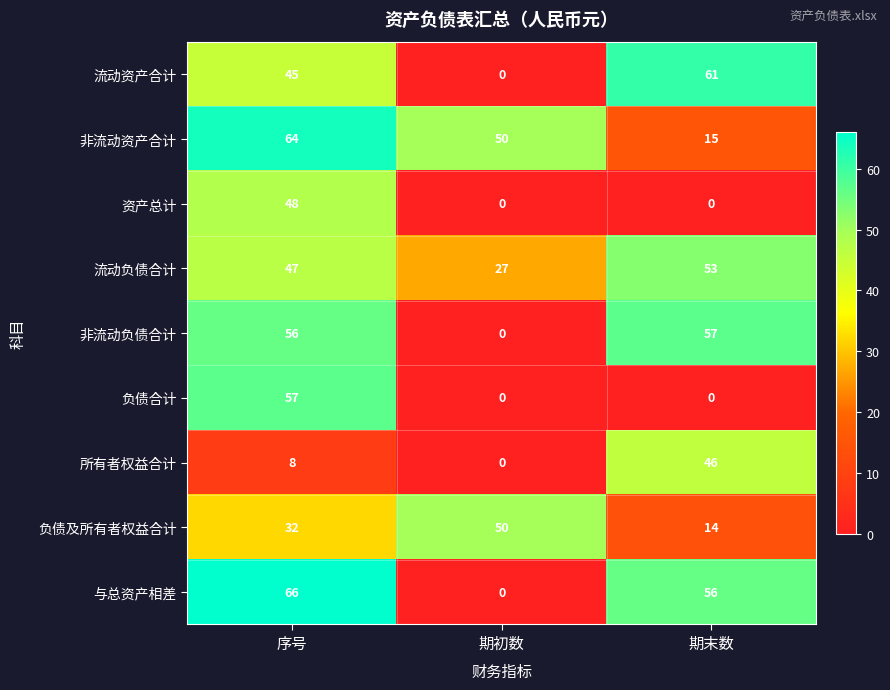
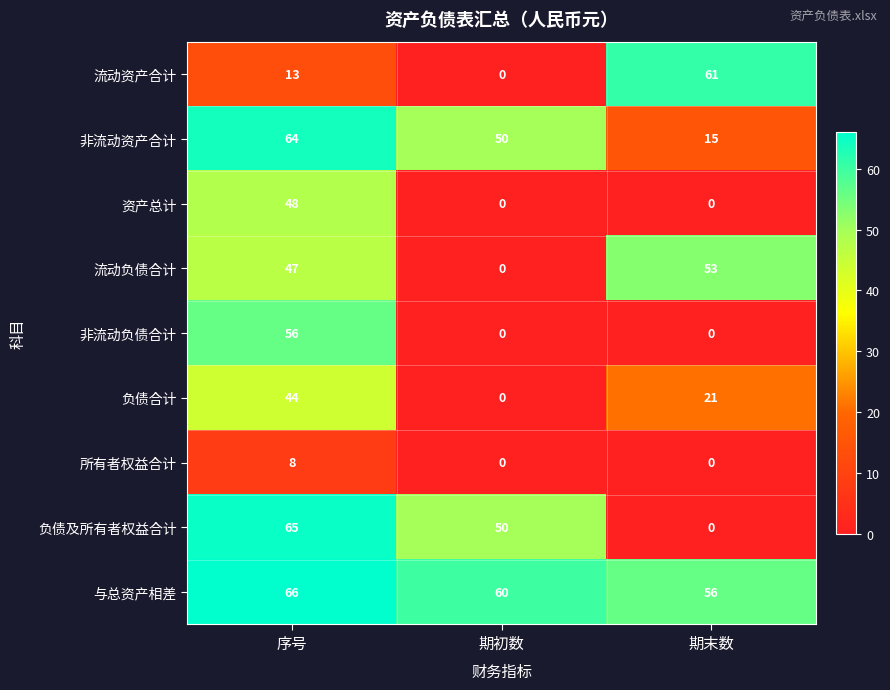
  {
    "流动资产合计": {
-     "序号": 45,
+     "序号": 13,
      "期初数": 0,
      "期末数": 61
    },
    "非流动资产合计": {
      "序号": 64,
      "期初数": 50,
      "期末数": 15
    },
    "资产总计": {
      "序号": 48,
      "期初数": 0,
      "期末数": 0
    },
    "流动负债合计": {
      "序号": 47,
-     "期初数": 27,
+     "期初数": 0,
      "期末数": 53
    },
    "非流动负债合计": {
      "序号": 56,
      "期初数": 0,
-     "期末数": 57
+     "期末数": 0
    },
    "负债合计": {
-     "序号": 57,
+     "序号": 44,
      "期初数": 0,
-     "期末数": 0
+     "期末数": 21
    },
    "所有者权益合计": {
      "序号": 8,
      "期初数": 0,
-     "期末数": 46
+     "期末数": 0
    },
    "负债及所有者权益合计": {
-     "序号": 32,
+     "序号": 65,
      "期初数": 50,
-     "期末数": 14
+     "期末数": 0
    },
    "与总资产相差": {
      "序号": 66,
-     "期初数": 0,
+     "期初数": 60,
      "期末数": 56
    }
  }
